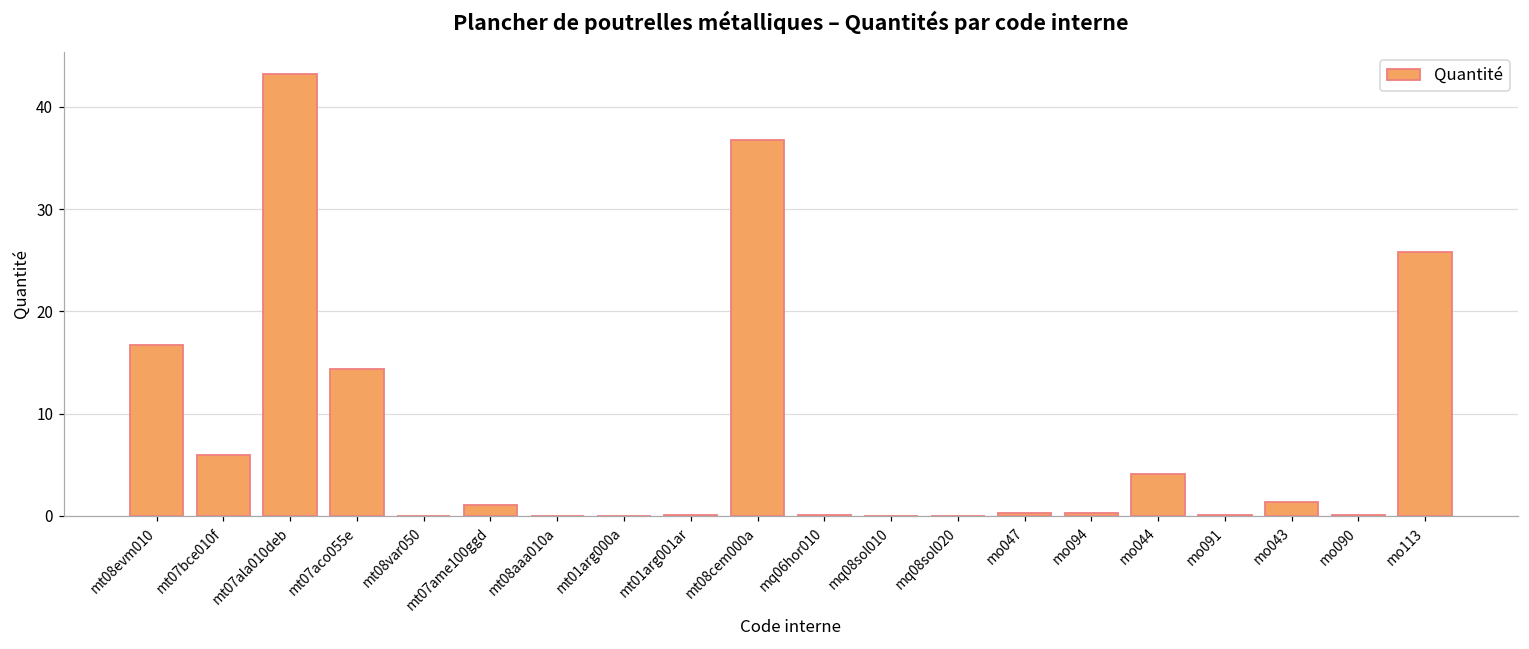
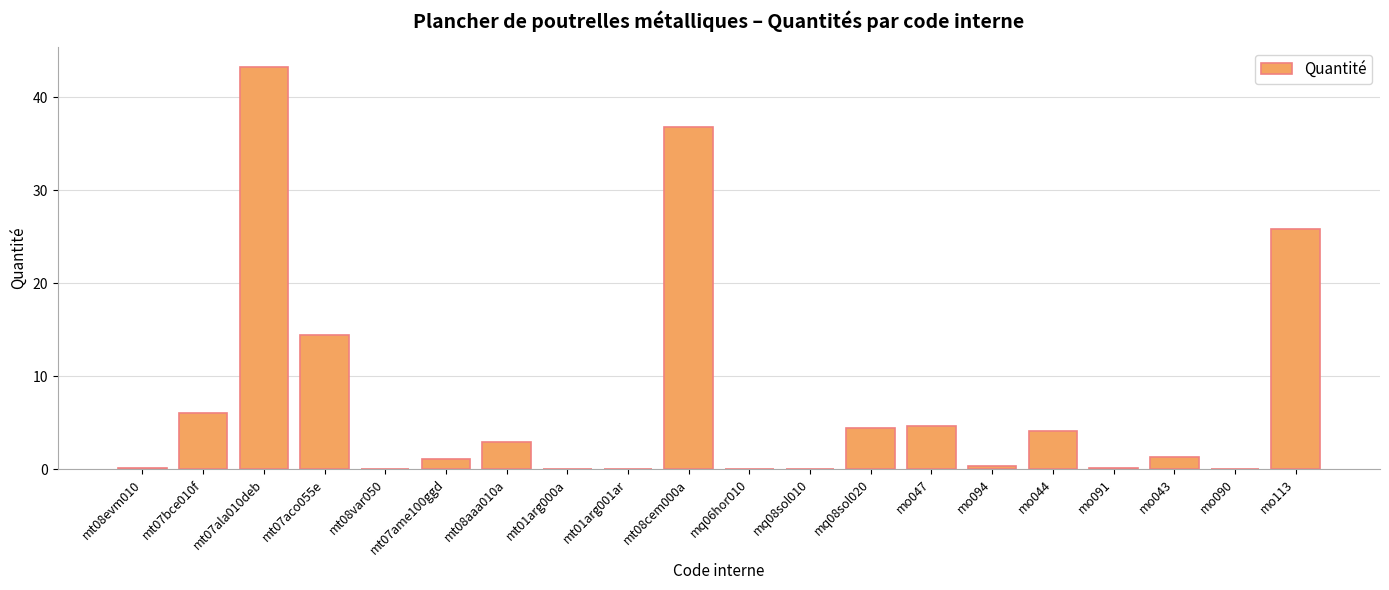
  {
-   "mt08evm010": 17,
+   "mt08evm010": 0,
    "mt07bce010f": 6,
    "mt07ala010deb": 43,
    "mt07aco055e": 14,
    "mt07ame100ggd": 1,
-   "mt08aaa010a": 0,
+   "mt08aaa010a": 3,
    "mt08cem000a": 37,
-   "mq08sol020": 0,
-   "mo047": 0,
+   "mq08sol020": 4,
+   "mo047": 5,
    "mo094": 0,
    "mo044": 4,
    "mo043": 1,
    "mo113": 26
  }
